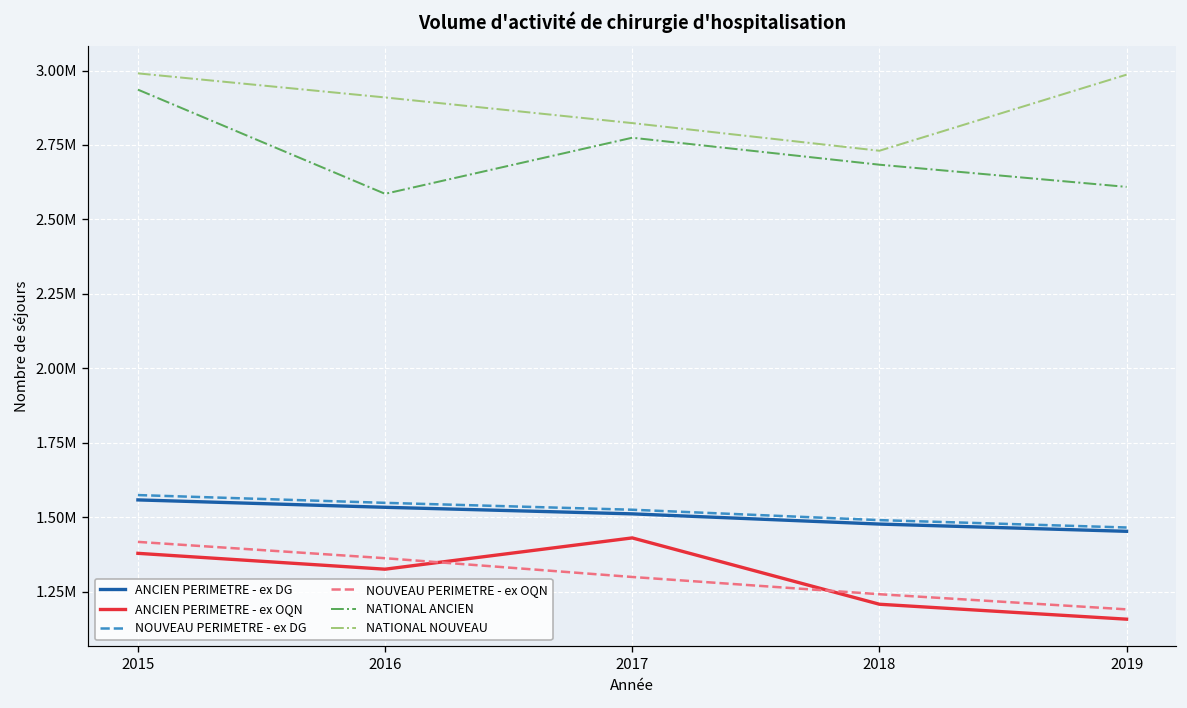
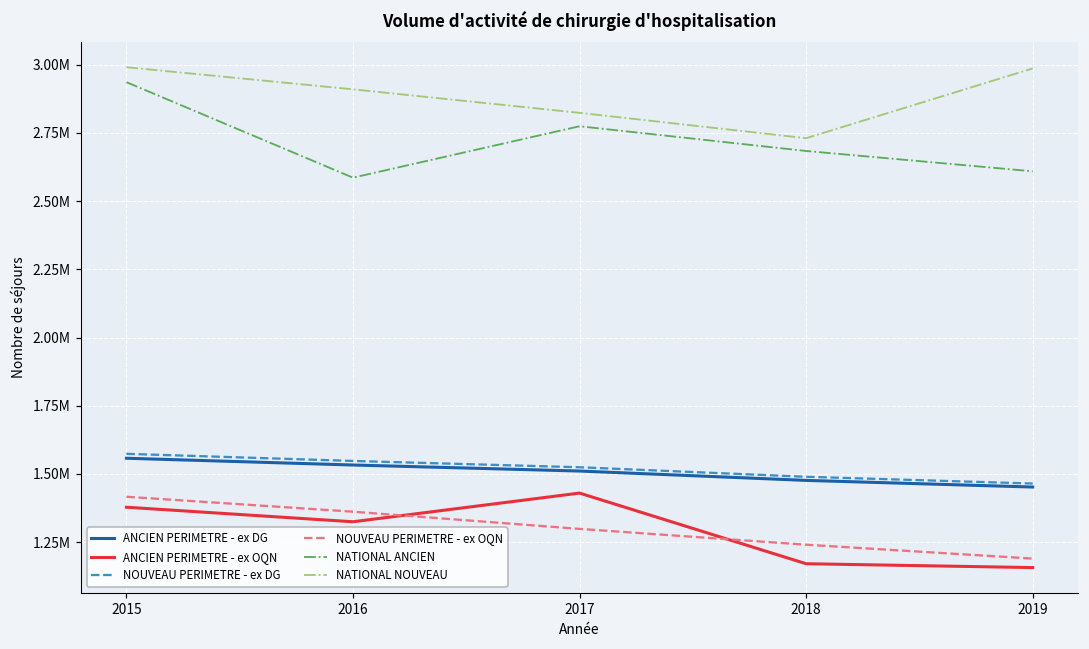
  {
    "ANCIEN PERIMETRE - ex DG": {
      "2015": 1560000,
      "2016": 1530000,
      "2017": 1510000,
      "2018": 1480000,
      "2019": 1450000
    },
    "ANCIEN PERIMETRE - ex OQN": {
      "2015": 1380000,
      "2016": 1320000,
      "2017": 1430000,
-     "2018": 1210000,
+     "2018": 1170000,
      "2019": 1160000
    },
    "NOUVEAU PERIMETRE - ex DG": {
      "2015": 1570000,
      "2016": 1550000,
      "2017": 1520000,
      "2018": 1490000,
      "2019": 1470000
    },
    "NOUVEAU PERIMETRE - ex OQN": {
      "2015": 1420000,
      "2016": 1360000,
      "2017": 1300000,
      "2018": 1240000,
      "2019": 1190000
    },
    "NATIONAL ANCIEN": {
      "2015": 2940000,
      "2016": 2590000,
      "2017": 2770000,
      "2018": 2680000,
      "2019": 2610000
    },
    "NATIONAL NOUVEAU": {
      "2015": 2990000,
      "2016": 2910000,
      "2017": 2820000,
      "2018": 2730000,
      "2019": 2990000
    }
  }
